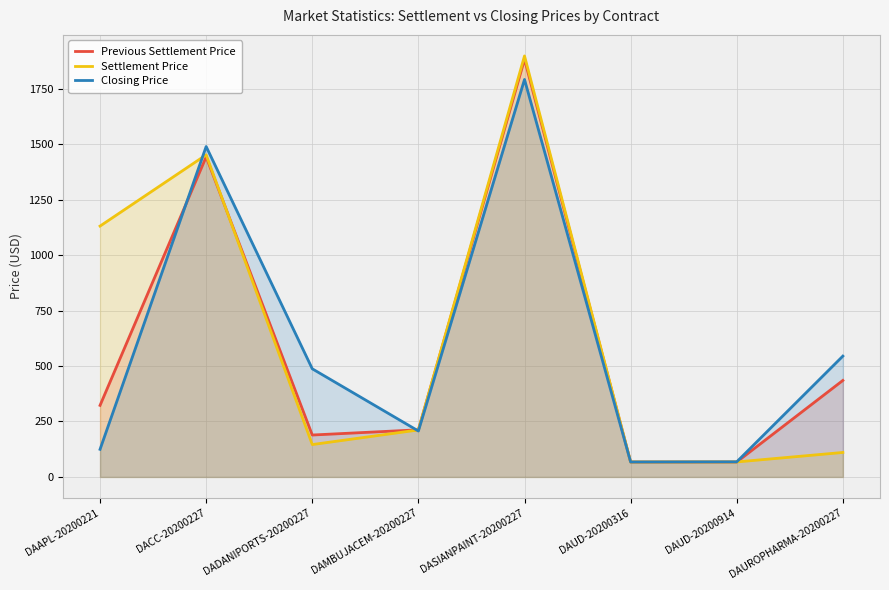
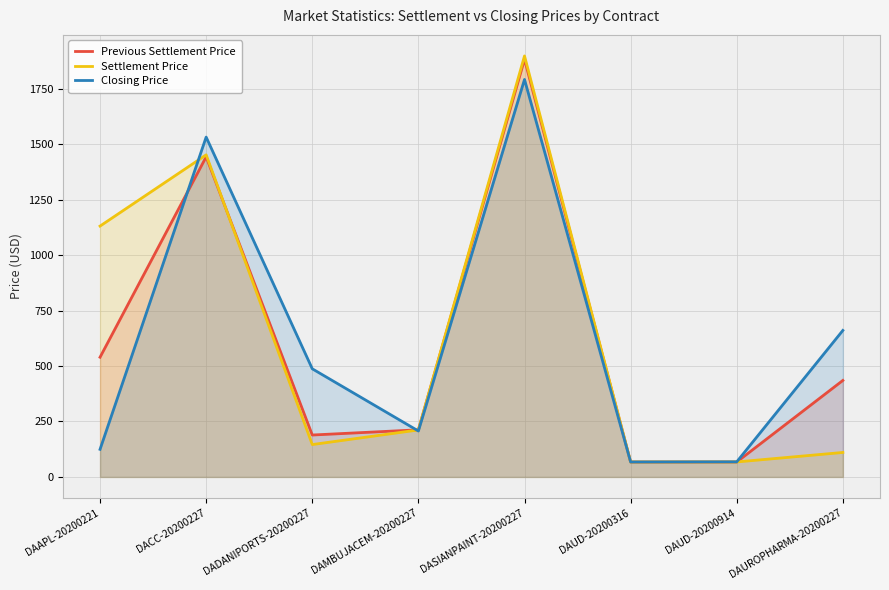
  {
    "Previous Settlement Price": {
-     "DAAPL-20200221": 320,
+     "DAAPL-20200221": 540,
      "DADANIPORTS-20200227": 190,
      "DASIANPAINT-20200227": 1880,
      "DAUROPHARMA-20200227": 440
    },
    "Settlement Price": {
      "DAAPL-20200221": 1130,
      "DADANIPORTS-20200227": 150,
      "DASIANPAINT-20200227": 1900,
      "DAUROPHARMA-20200227": 110
    },
    "Closing Price": {
      "DAAPL-20200221": 120,
-     "DACC-20200227": 1490,
+     "DACC-20200227": 1530,
      "DADANIPORTS-20200227": 490,
      "DASIANPAINT-20200227": 1790,
-     "DAUROPHARMA-20200227": 540
+     "DAUROPHARMA-20200227": 660
    }
  }
